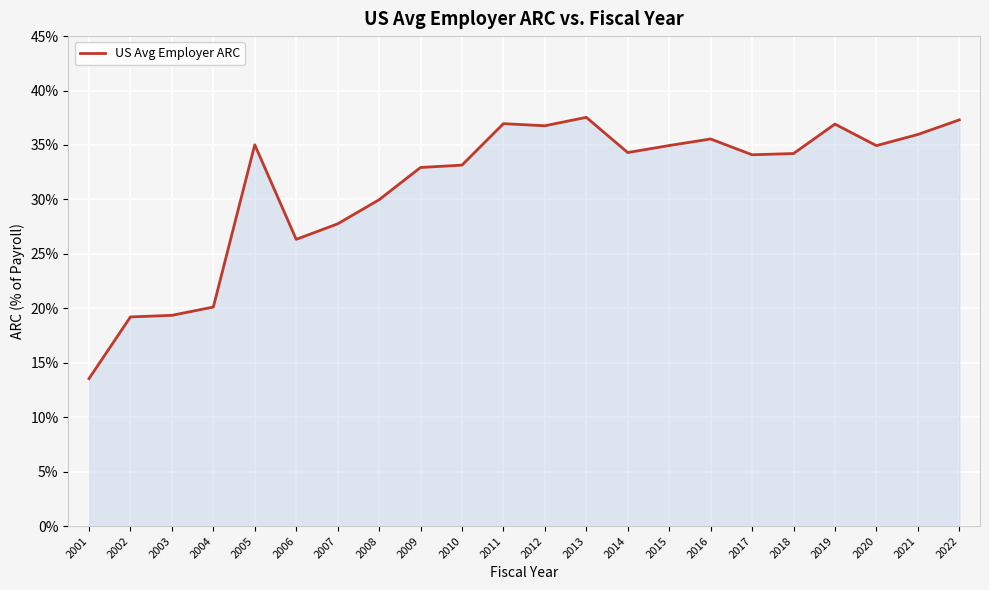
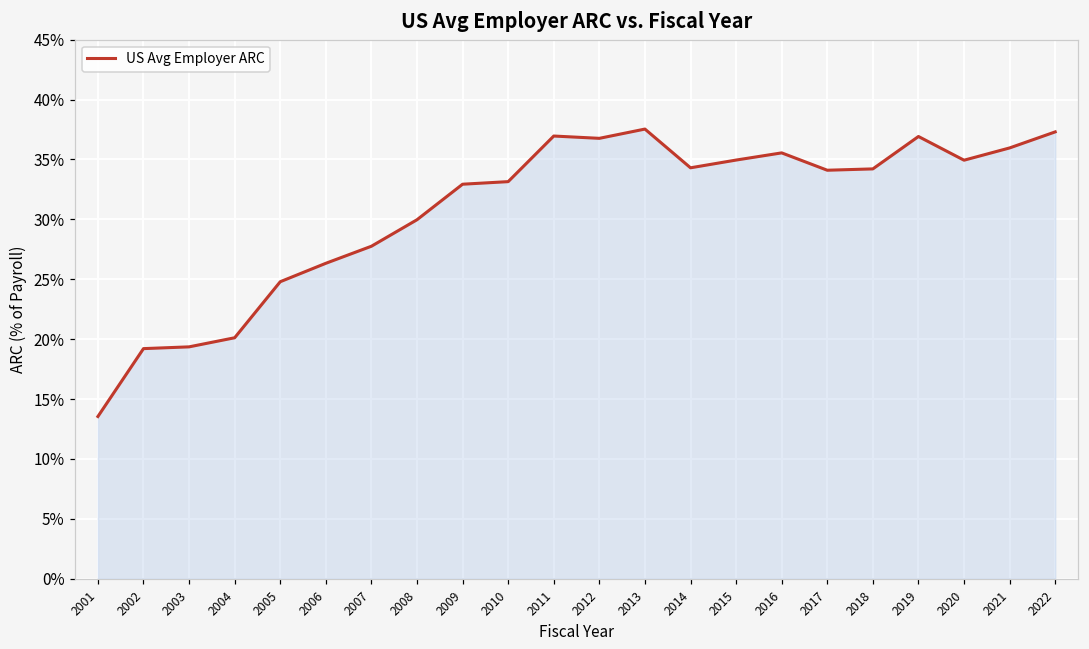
  {
    "2001": "13.5%",
    "2002": "19.2%",
    "2003": "19.4%",
    "2004": "20.1%",
-   "2005": "35.0%",
+   "2005": "24.8%",
    "2006": "26.3%",
    "2007": "27.8%",
    "2008": "30.0%",
    "2009": "32.9%",
    "2010": "33.2%",
    "2011": "37.0%",
    "2012": "36.8%",
    "2013": "37.5%",
    "2014": "34.3%",
    "2015": "35.0%",
    "2016": "35.6%",
    "2017": "34.1%",
    "2018": "34.2%",
    "2019": "36.9%",
    "2020": "34.9%",
    "2021": "36.0%",
    "2022": "37.3%"
  }
